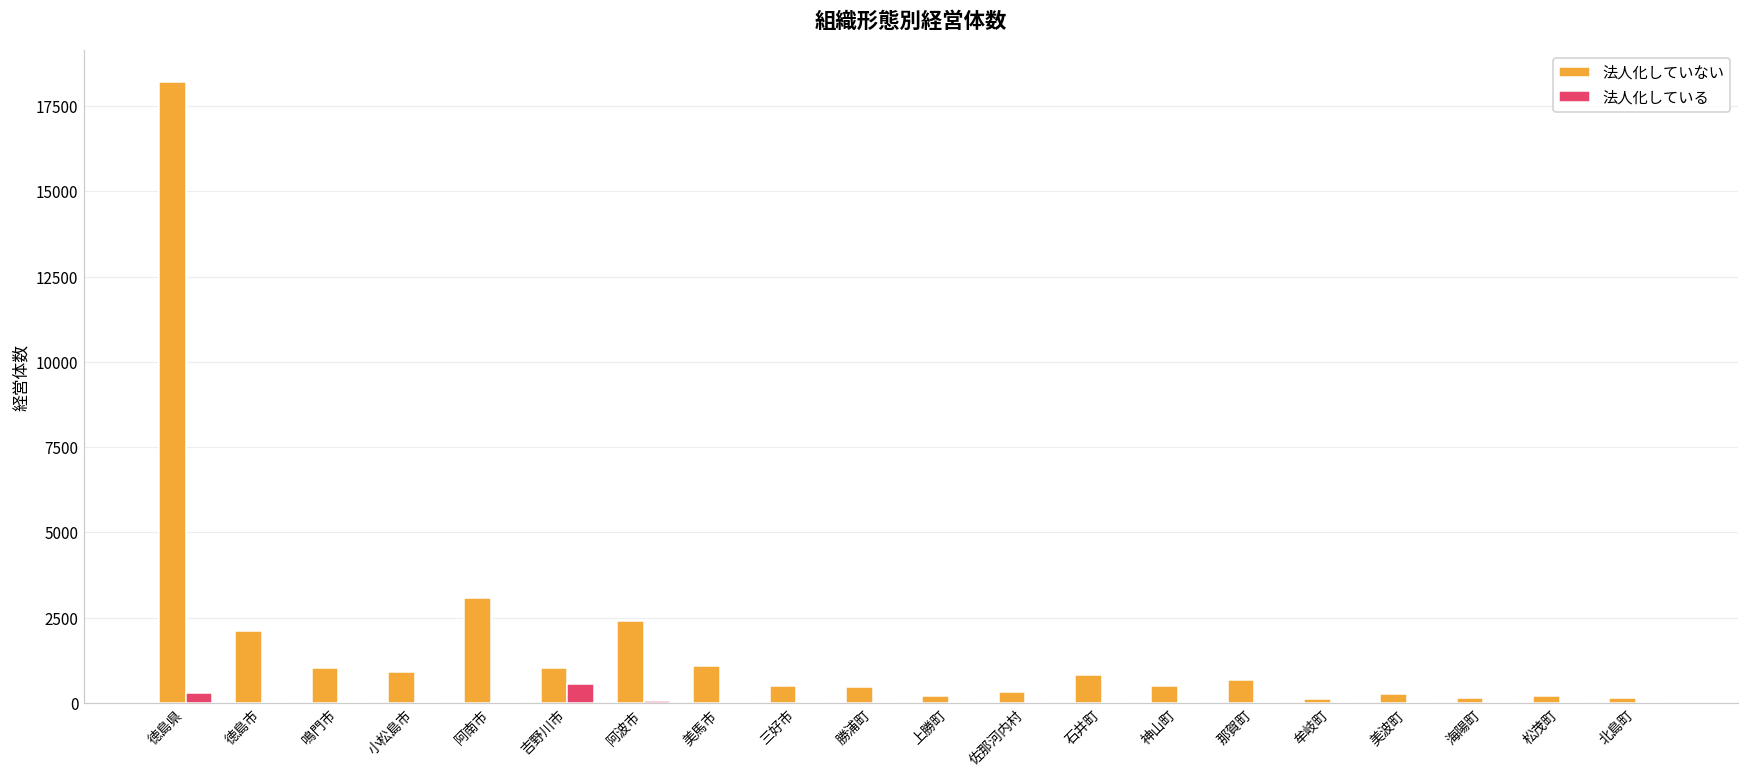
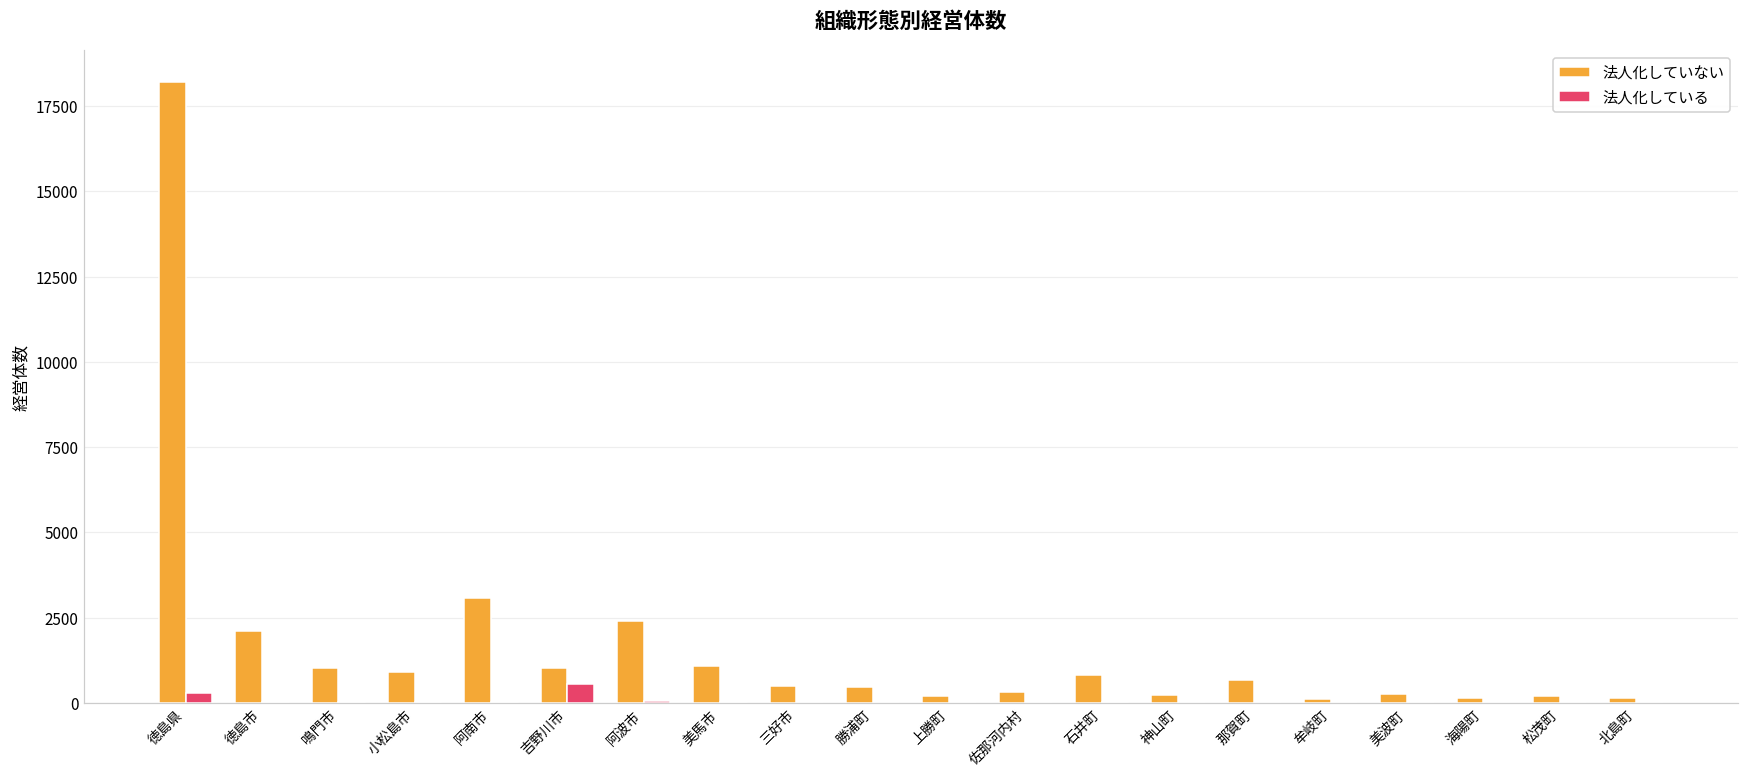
  {
    "法人化していない": {
      "徳島県": 18200,
      "徳島市": 2100,
      "鳴門市": 1000,
      "小松島市": 900,
      "阿南市": 3100,
      "吉野川市": 1000,
      "阿波市": 2400,
      "美馬市": 1100,
      "三好市": 500,
      "勝浦町": 500,
      "上勝町": 200,
      "佐那河内村": 300,
      "石井町": 800,
-     "神山町": 500,
+     "神山町": 200,
      "那賀町": 700,
      "牟岐町": 100,
      "美波町": 300,
      "海陽町": 100,
      "松茂町": 200,
      "北島町": 100
    },
    "法人化している": {
      "徳島県": 300,
      "吉野川市": 600,
      "牟岐町": 0
    }
  }
